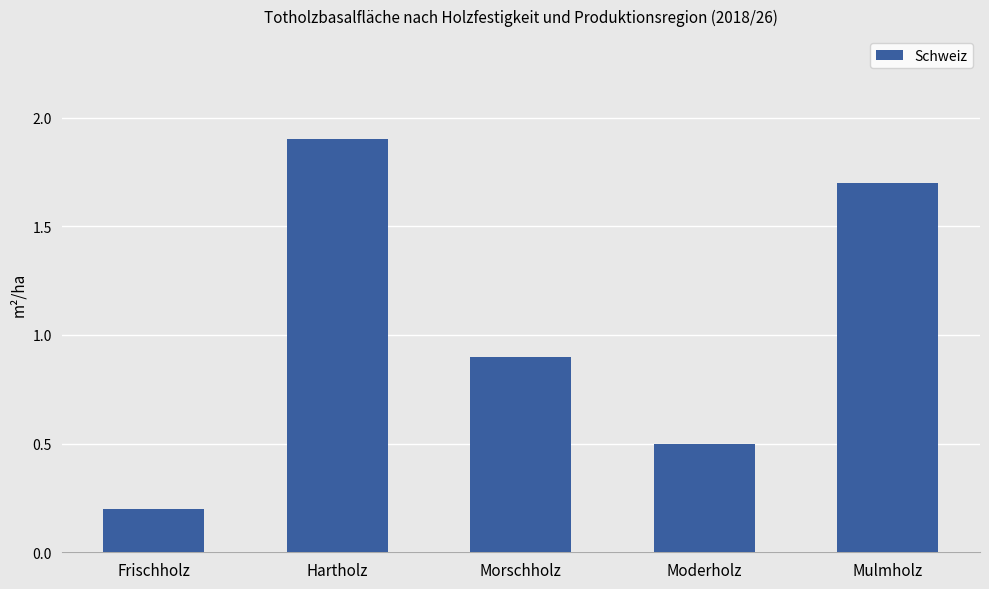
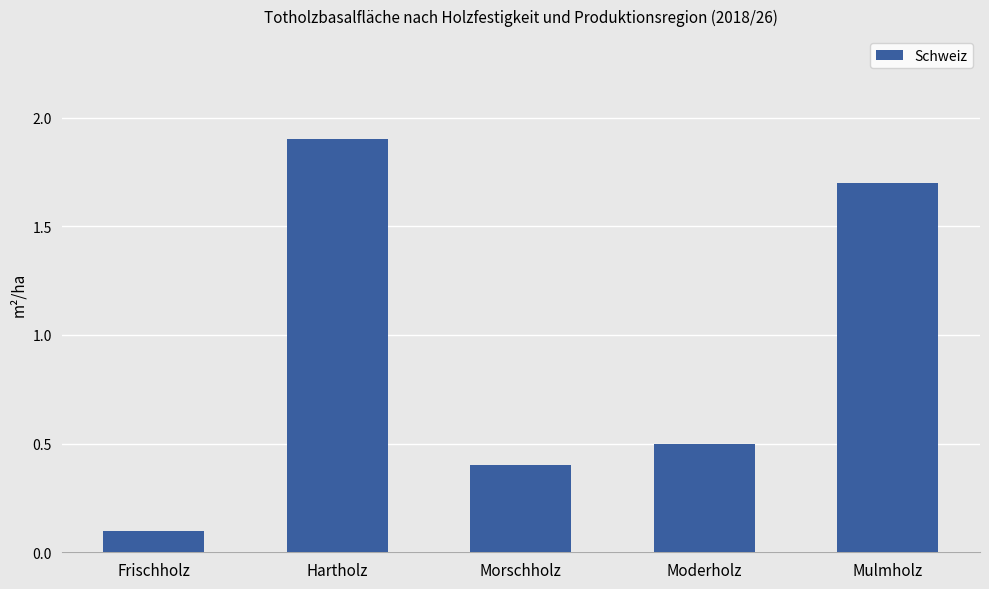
  {
-   "Frischholz": 0.2,
+   "Frischholz": 0.1,
    "Hartholz": 1.9,
-   "Morschholz": 0.9,
+   "Morschholz": 0.4,
    "Moderholz": 0.5,
    "Mulmholz": 1.7
  }
